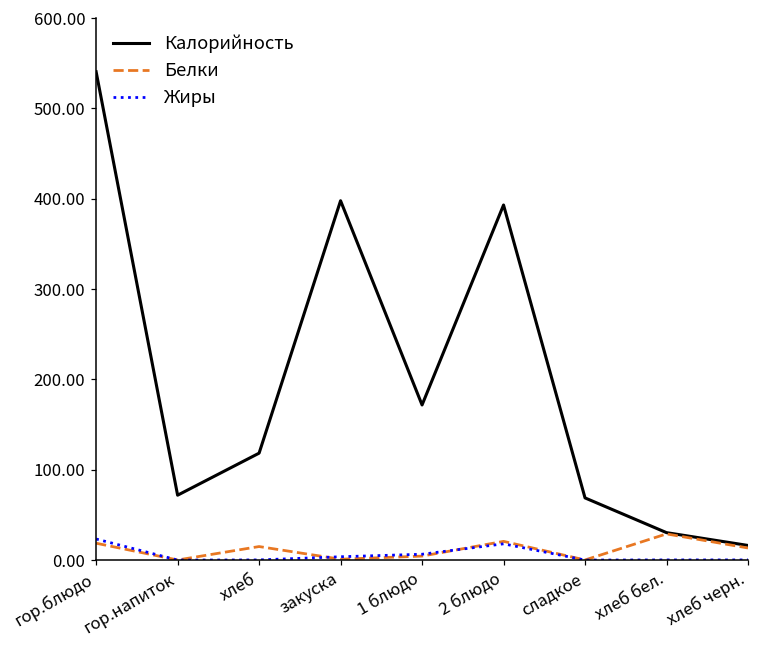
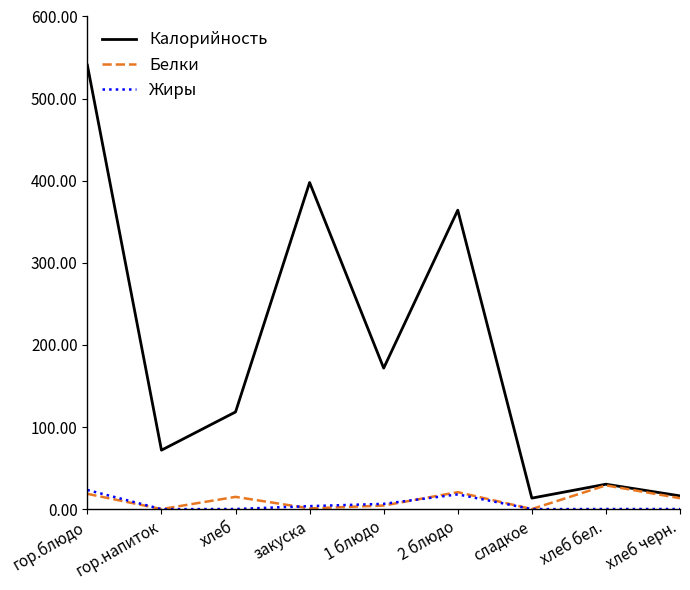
  {
    "Калорийность": {
      "гор.блюдо": 540,
      "гор.напиток": 70,
      "хлеб": 120,
      "закуска": 400,
      "1 блюдо": 170,
-     "2 блюдо": 390,
-     "сладкое": 70
+     "2 блюдо": 360,
+     "сладкое": 10
    },
    "Белки": {
      "гор.блюдо": 20,
      "хлеб": 20
    },
    "Жиры": {
      "гор.блюдо": 20,
      "хлеб": 0,
      "хлеб бел.": 0,
      "хлеб черн.": 0
    }
  }
